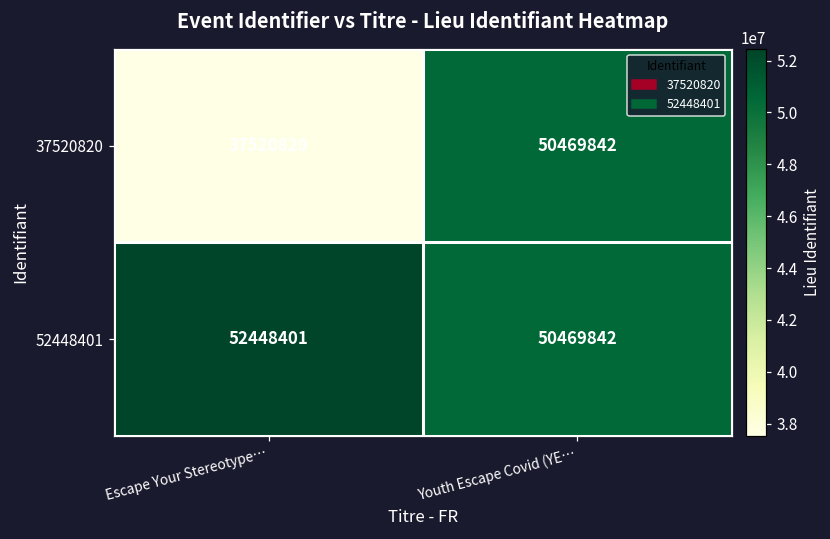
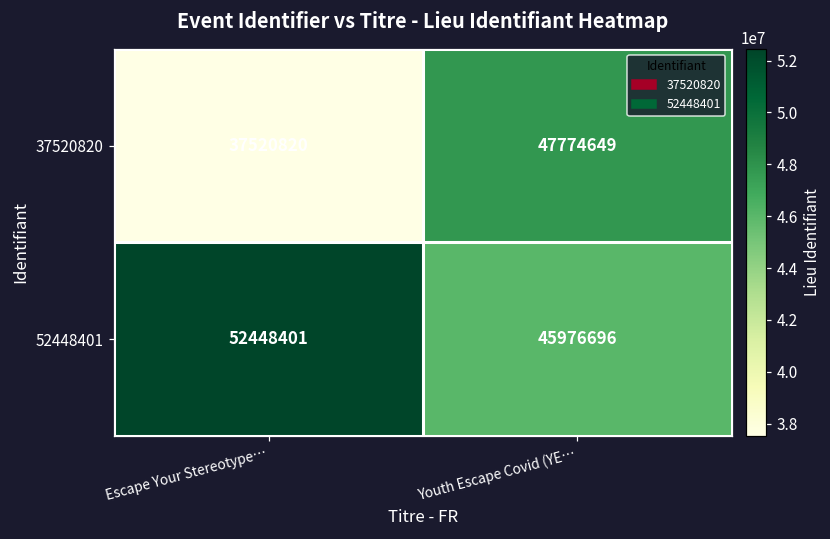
  {
    "37520820": {
-     "Youth Escape Covid (YE…": 50469842
+     "Youth Escape Covid (YE…": 47774649
    },
    "52448401": {
      "Escape Your Stereotype…": 52448401,
-     "Youth Escape Covid (YE…": 50469842
+     "Youth Escape Covid (YE…": 45976696
    }
  }
